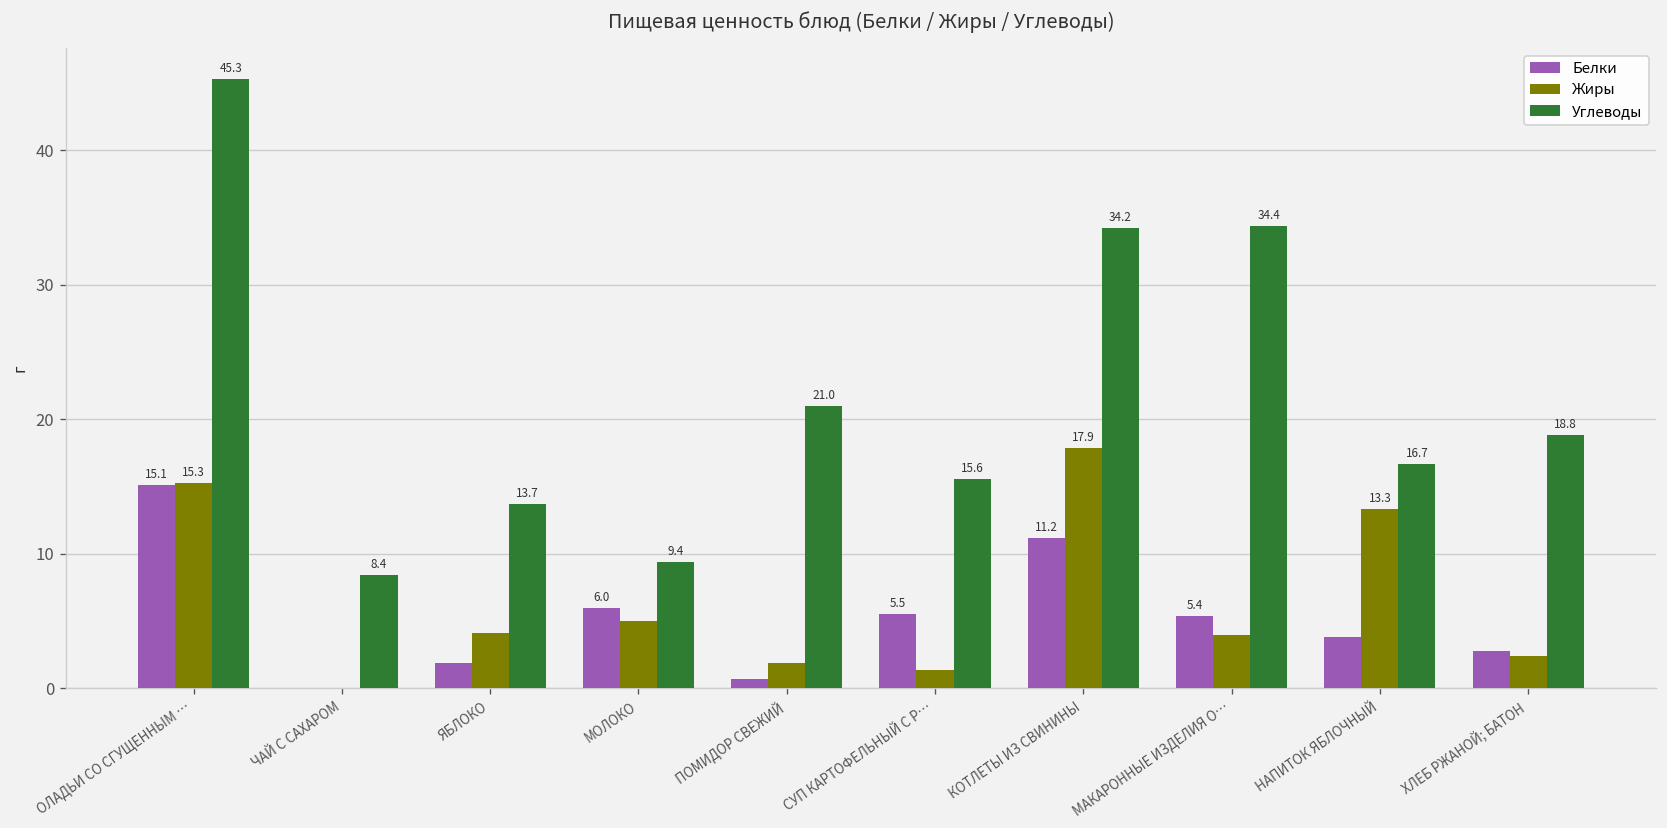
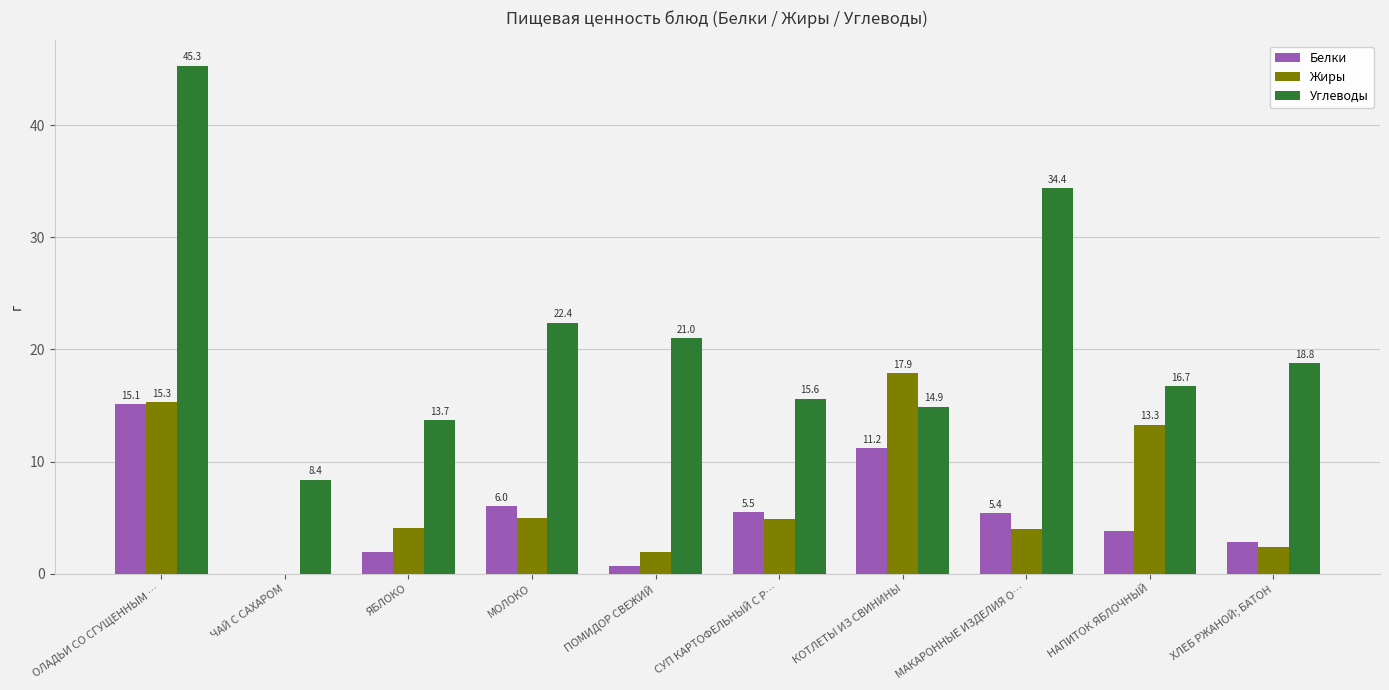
  {
    "Белки": {
      "ОЛАДЬИ СО СГУЩЕННЫМ …": 15.1,
      "МОЛОКО": 6.0,
      "СУП КАРТОФЕЛЬНЫЙ С Р…": 5.5,
      "КОТЛЕТЫ ИЗ СВИНИНЫ": 11.2,
      "МАКАРОННЫЕ ИЗДЕЛИЯ О…": 5.4
    },
    "Жиры": {
      "ЧАЙ С САХАРОМ": 0.0,
      "ЯБЛОКО": 4.1,
      "МОЛОКО": 5.0,
      "ПОМИДОР СВЕЖИЙ": 1.9,
-     "СУП КАРТОФЕЛЬНЫЙ С Р…": 1.4,
+     "СУП КАРТОФЕЛЬНЫЙ С Р…": 4.9,
      "МАКАРОННЫЕ ИЗДЕЛИЯ О…": 4.0,
      "ХЛЕБ РЖАНОЙ; БАТОН": 2.4
    },
    "Углеводы": {
      "ОЛАДЬИ СО СГУЩЕННЫМ …": 45.3,
      "ЧАЙ С САХАРОМ": 8.4,
      "ЯБЛОКО": 13.7,
-     "МОЛОКО": 9.4,
+     "МОЛОКО": 22.4,
      "ПОМИДОР СВЕЖИЙ": 21.0,
      "СУП КАРТОФЕЛЬНЫЙ С Р…": 15.6,
-     "КОТЛЕТЫ ИЗ СВИНИНЫ": 34.2,
+     "КОТЛЕТЫ ИЗ СВИНИНЫ": 14.9,
      "МАКАРОННЫЕ ИЗДЕЛИЯ О…": 34.4,
      "НАПИТОК ЯБЛОЧНЫЙ": 16.7,
      "ХЛЕБ РЖАНОЙ; БАТОН": 18.8
    }
  }
